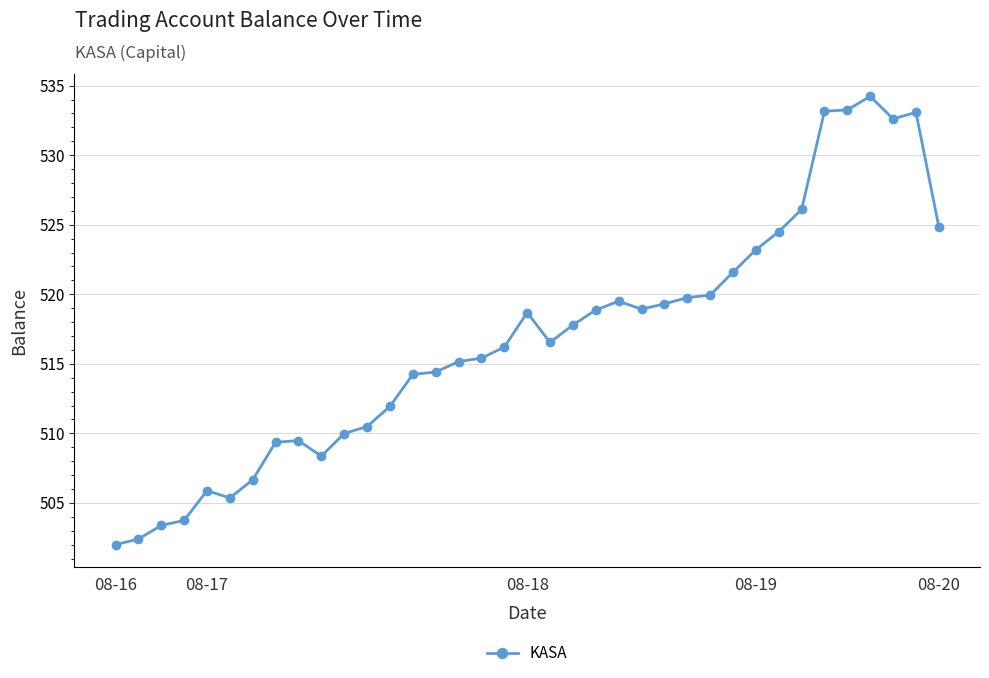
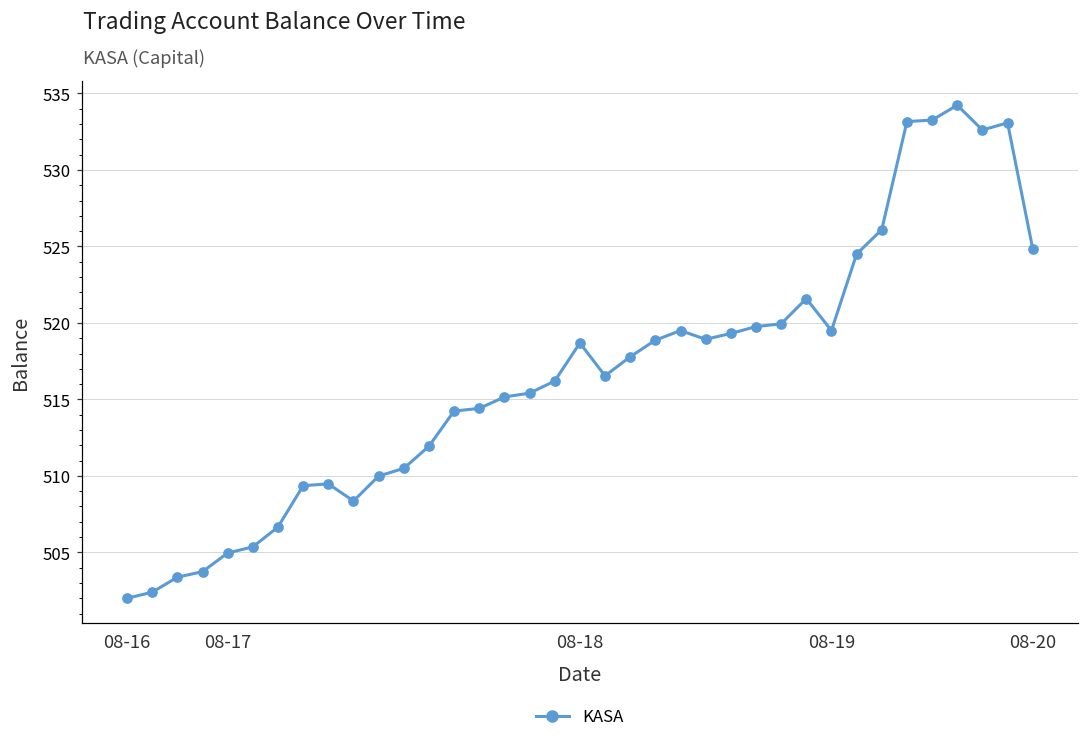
  {
    "08-16": 502.0,
-   "08-17": 505.9,
+   "08-17": 505.0,
    "08-18": 518.7,
-   "08-19": 523.2,
+   "08-19": 519.5,
    "08-20": 524.9
  }
